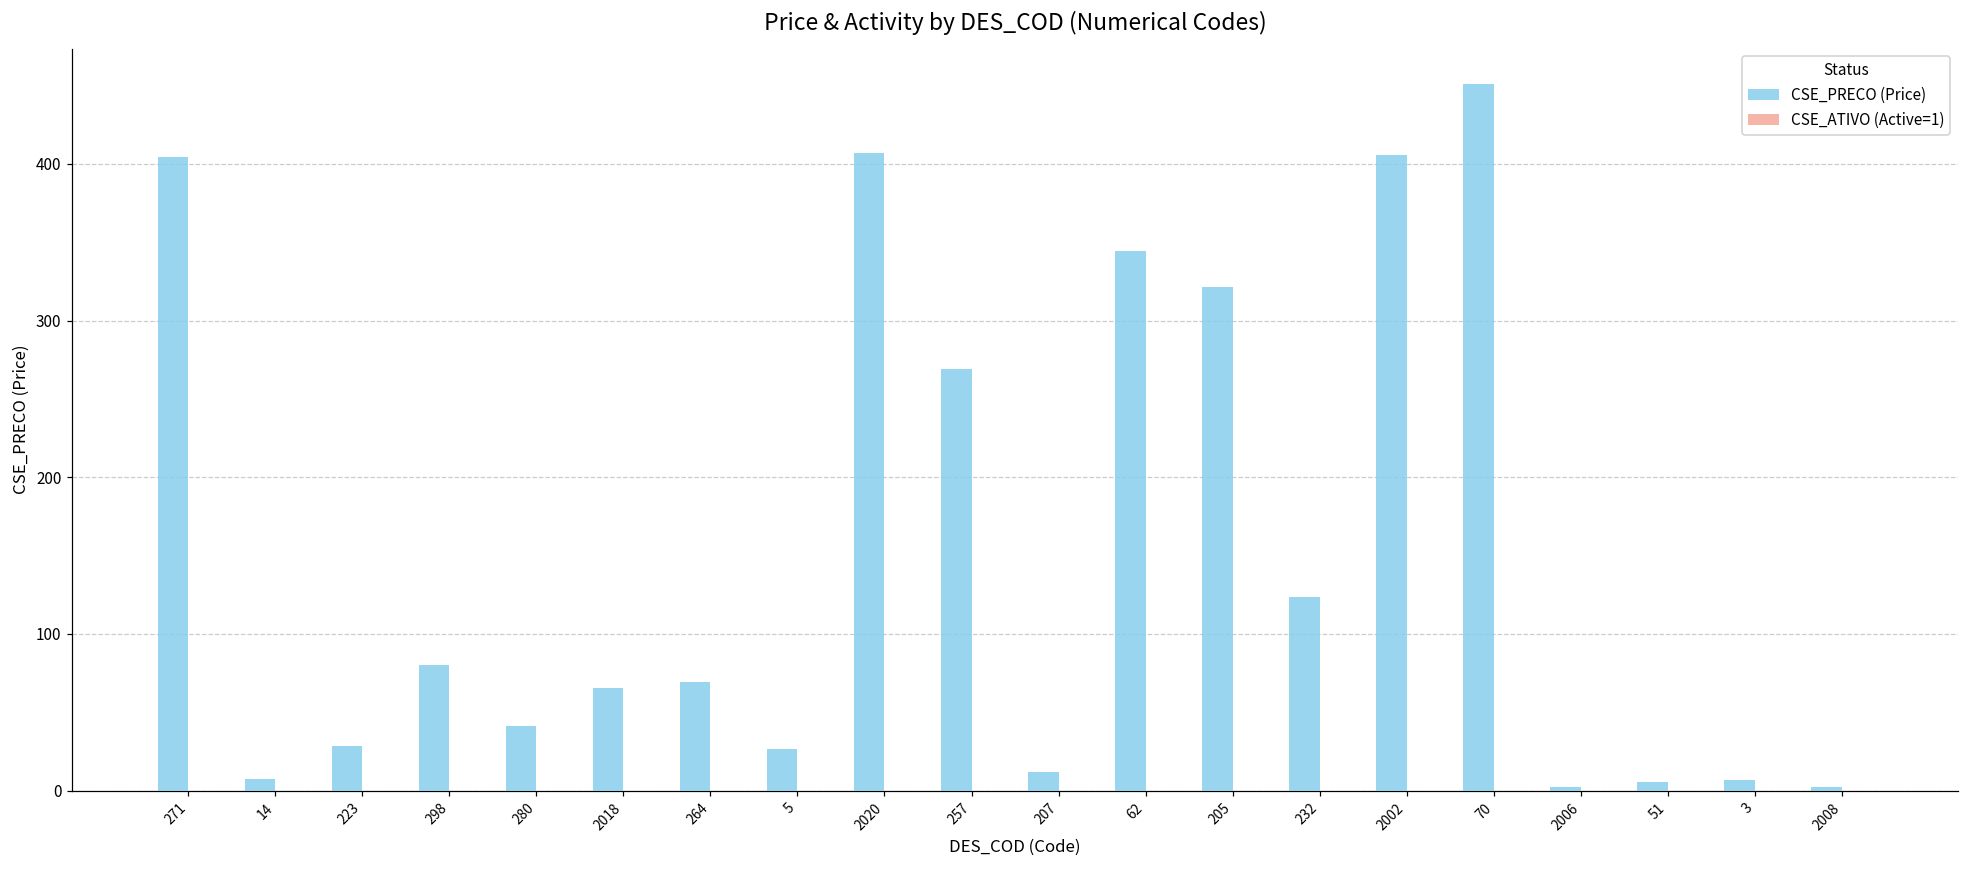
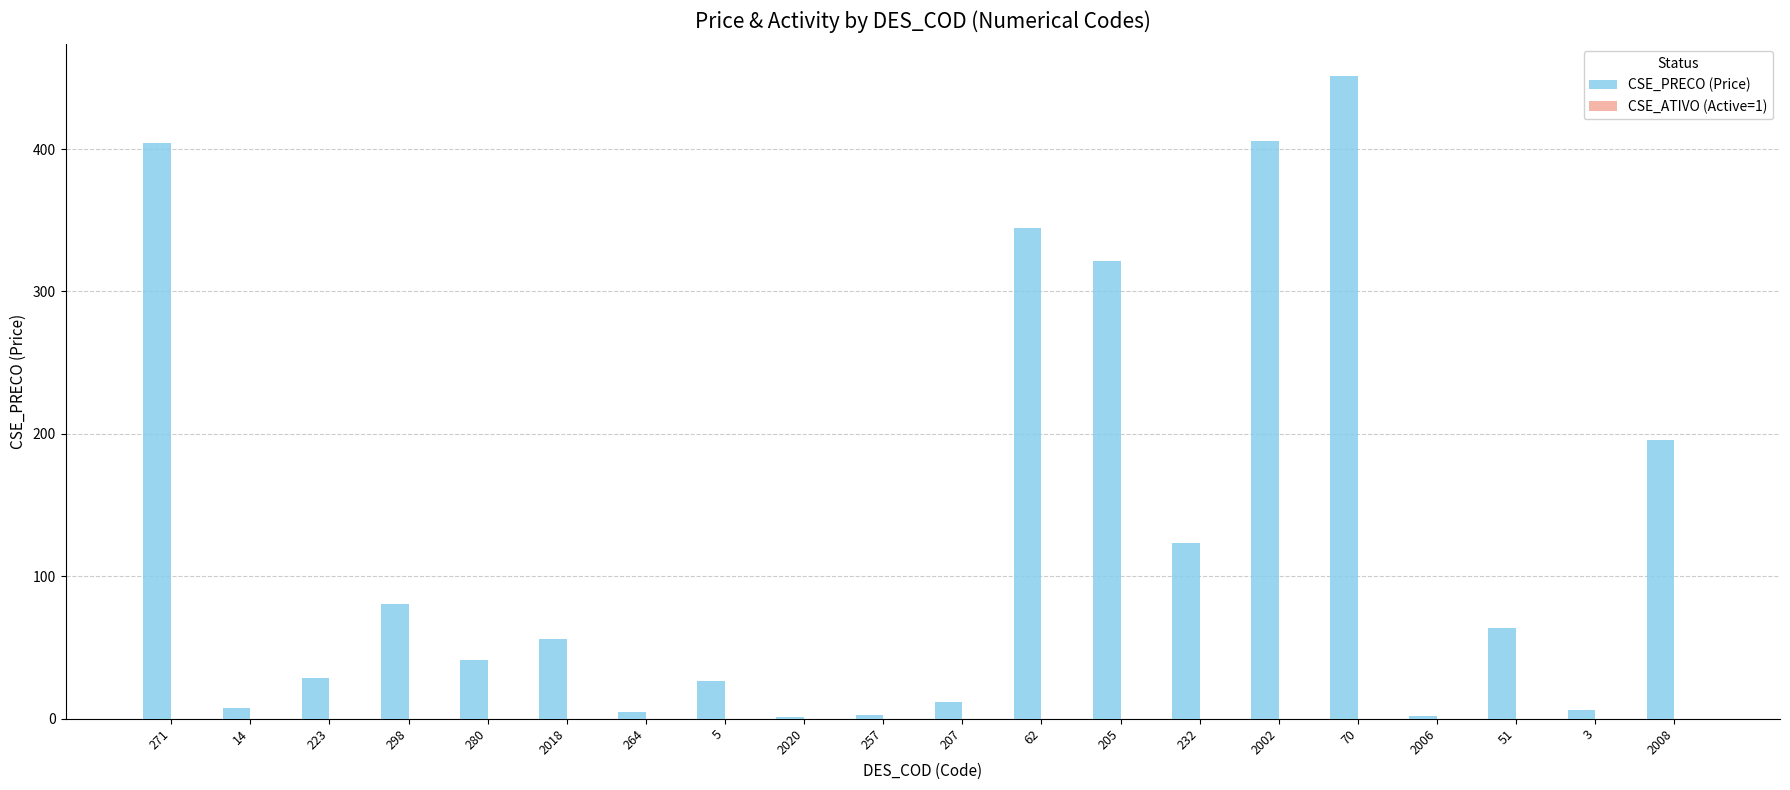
  {
    "CSE_PRECO (Price)": {
      "271": 404,
      "14": 8,
      "223": 29,
      "298": 80,
      "280": 41,
-     "2018": 65,
-     "264": 69,
+     "2018": 56,
+     "264": 5,
      "5": 27,
-     "2020": 407,
-     "257": 269,
+     "2020": 1,
+     "257": 3,
      "207": 12,
      "62": 344,
      "205": 321,
      "232": 123,
      "2002": 406,
      "70": 451,
      "2006": 2,
-     "51": 5,
+     "51": 64,
      "3": 6,
-     "2008": 2
+     "2008": 196
    },
    "CSE_ATIVO (Active=1)": {
      "271": 0,
      "14": 0,
      "223": 0,
      "298": 0,
      "280": 0,
      "2018": 0,
      "264": 0,
      "5": 0,
      "2020": 0,
      "257": 0,
      "207": 0,
      "62": 0,
      "205": 0,
      "232": 0,
      "2002": 0,
      "70": 0,
      "2006": 0,
      "51": 0,
      "3": 0,
      "2008": 0
    }
  }
